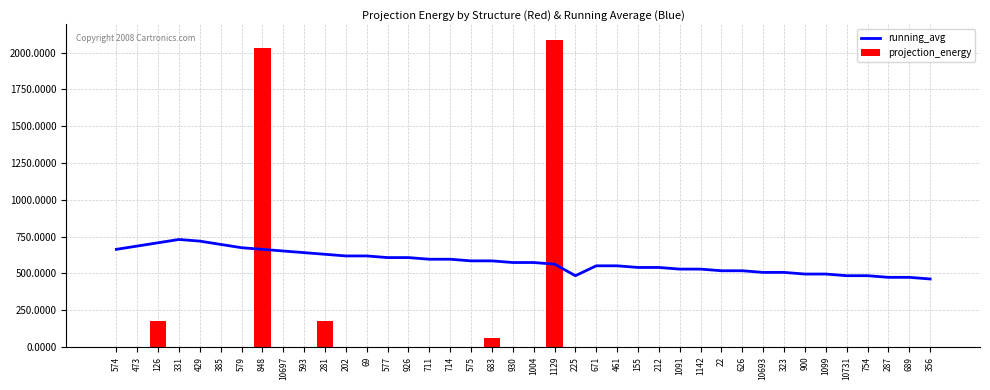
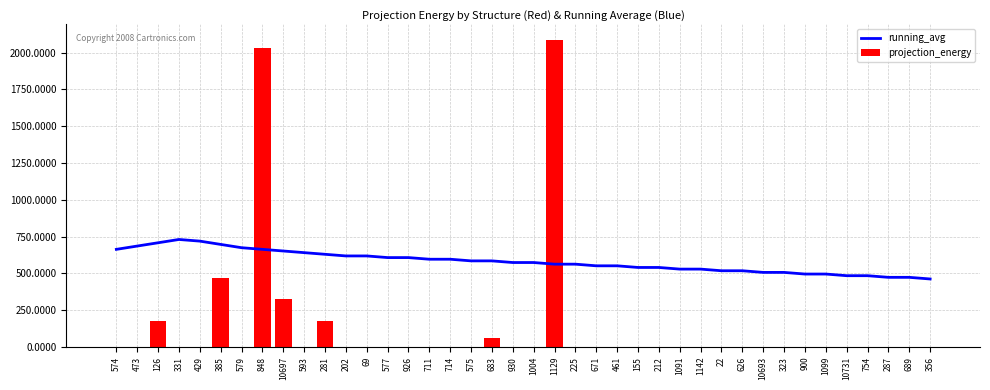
  {
    "running_avg": {
      "574": 660,
      "473": 690,
      "126": 710,
      "331": 730,
      "429": 720,
      "385": 700,
      "579": 670,
      "848": 660,
      "10697": 650,
      "593": 640,
      "281": 630,
      "202": 620,
      "69": 620,
      "577": 610,
      "926": 610,
      "711": 600,
      "714": 600,
      "575": 590,
      "683": 590,
      "930": 570,
      "1004": 570,
      "1129": 560,
-     "225": 480,
+     "225": 560,
      "671": 550,
      "461": 550,
      "155": 540,
      "212": 540,
      "1091": 530,
      "1142": 530,
      "22": 520,
      "626": 520,
      "10693": 510,
      "323": 510,
      "900": 500,
      "1099": 500,
      "10731": 480,
      "754": 480,
      "287": 470,
      "689": 470,
      "356": 460
    },
    "projection_energy": {
      "574": 0,
      "126": 180,
      "429": 0,
-     "385": 0,
+     "385": 470,
      "848": 2030,
-     "10697": 0,
+     "10697": 330,
      "281": 180,
      "202": 0,
      "69": 0,
      "577": 0,
      "711": 0,
      "683": 60,
      "1129": 2090,
      "225": 0,
      "461": 0,
      "1142": 0,
      "10731": 0,
      "287": 0,
      "356": 0
    }
  }
